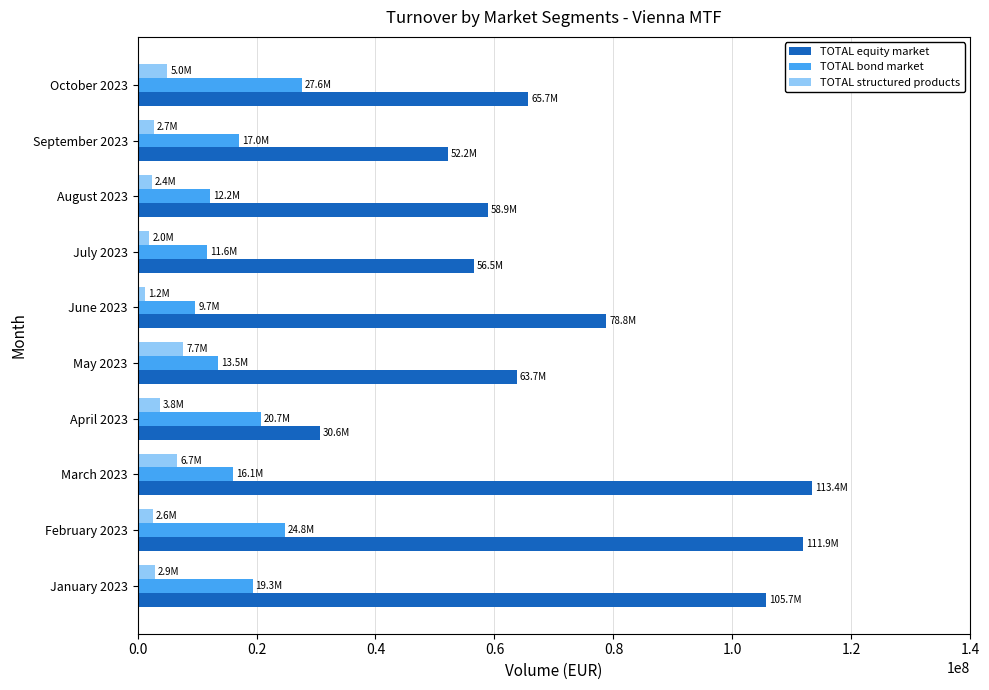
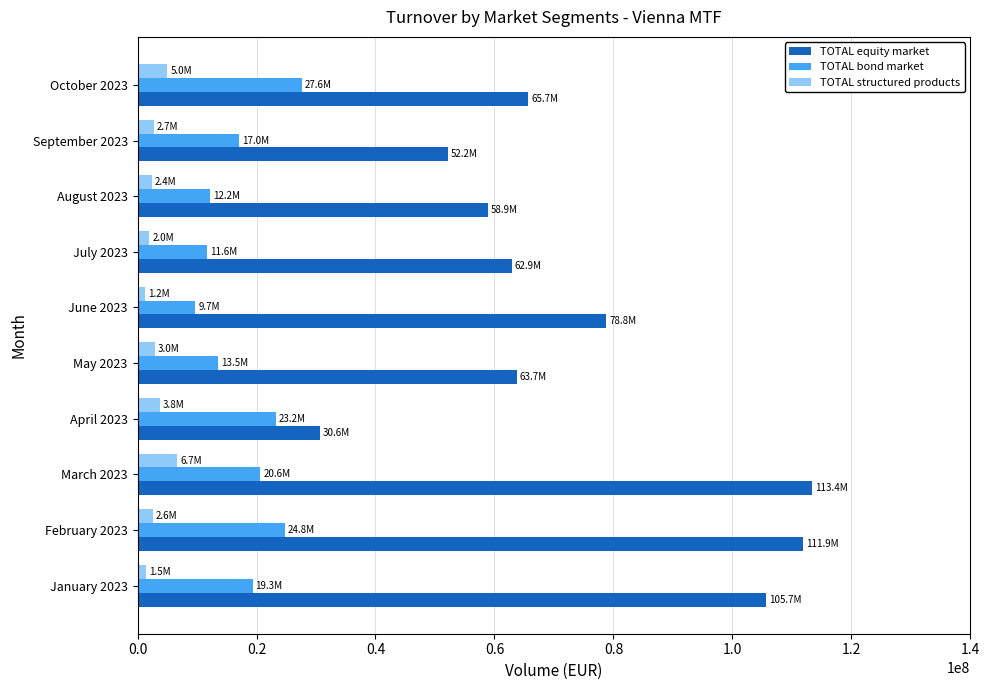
  {
    "TOTAL equity market": {
      "October 2023": "65.7M",
      "September 2023": "52.2M",
      "August 2023": "58.9M",
-     "July 2023": "56.5M",
+     "July 2023": "62.9M",
      "June 2023": "78.8M",
      "May 2023": "63.7M",
      "April 2023": "30.6M",
      "March 2023": "113.4M",
      "February 2023": "111.9M",
      "January 2023": "105.7M"
    },
    "TOTAL bond market": {
      "October 2023": "27.6M",
      "September 2023": "17.0M",
      "August 2023": "12.2M",
      "July 2023": "11.6M",
      "June 2023": "9.7M",
      "May 2023": "13.5M",
-     "April 2023": "20.7M",
-     "March 2023": "16.1M",
+     "April 2023": "23.2M",
+     "March 2023": "20.6M",
      "February 2023": "24.8M",
      "January 2023": "19.3M"
    },
    "TOTAL structured products": {
      "October 2023": "5.0M",
      "September 2023": "2.7M",
      "August 2023": "2.4M",
      "July 2023": "2.0M",
      "June 2023": "1.2M",
-     "May 2023": "7.7M",
+     "May 2023": "3.0M",
      "April 2023": "3.8M",
      "March 2023": "6.7M",
      "February 2023": "2.6M",
-     "January 2023": "2.9M"
+     "January 2023": "1.5M"
    }
  }
